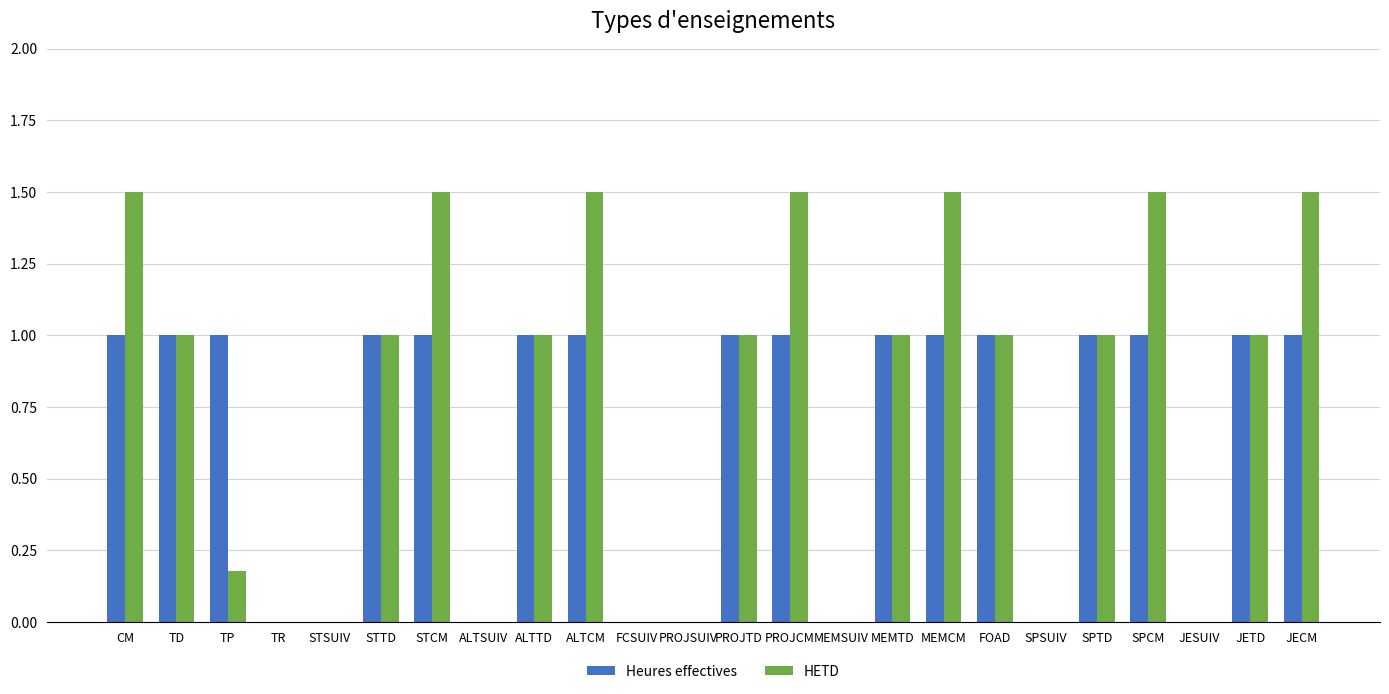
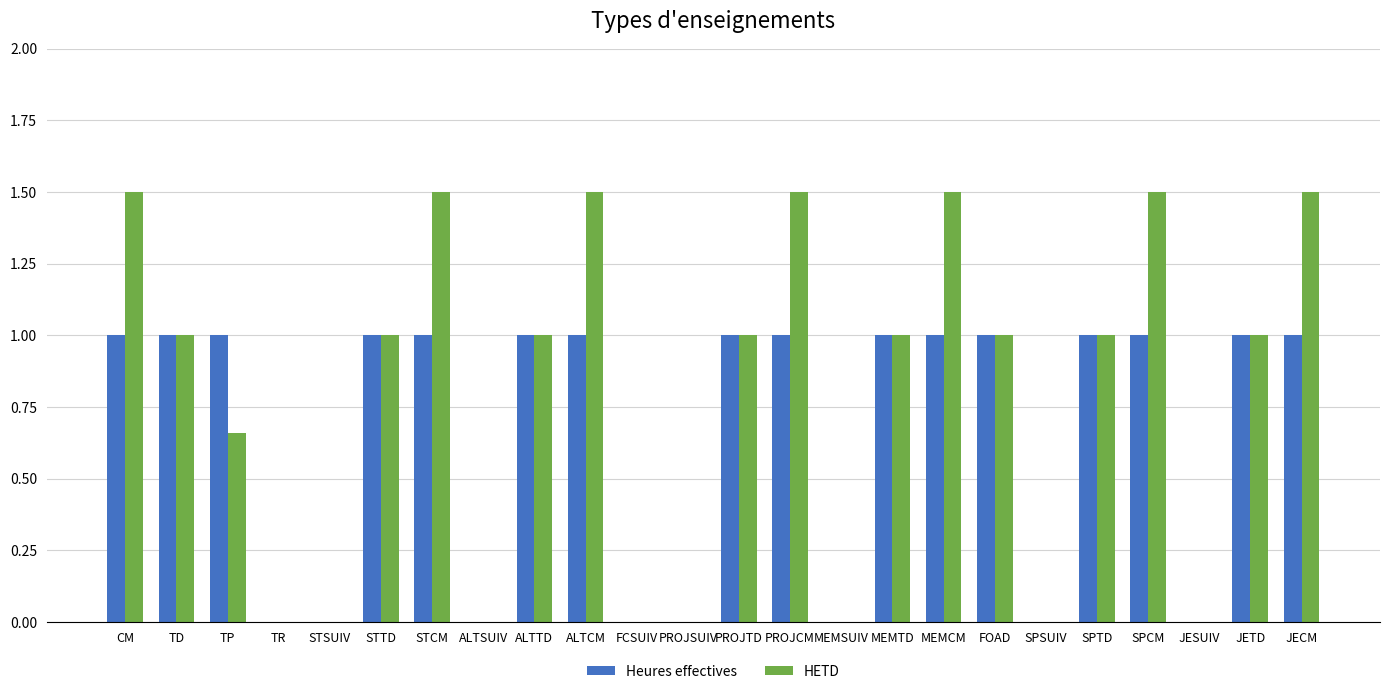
  {
    "Heures effectives": {
      "CM": 1.00,
      "TD": 1.00,
      "TP": 1.00,
      "TR": 0.00,
      "STSUIV": 0.00,
      "STTD": 1.00,
      "STCM": 1.00,
      "ALTSUIV": 0.00,
      "ALTTD": 1.00,
      "ALTCM": 1.00,
      "FCSUIV": 0.00,
      "PROJSUIV": 0.00,
      "PROJTD": 1.00,
      "PROJCM": 1.00,
      "MEMSUIV": 0.00,
      "MEMTD": 1.00,
      "MEMCM": 1.00,
      "FOAD": 1.00,
      "SPSUIV": 0.00,
      "SPTD": 1.00,
      "SPCM": 1.00,
      "JESUIV": 0.00,
      "JETD": 1.00,
      "JECM": 1.00
    },
    "HETD": {
      "CM": 1.50,
      "TD": 1.00,
-     "TP": 0.18,
+     "TP": 0.66,
      "TR": 0.00,
      "STSUIV": 0.00,
      "STTD": 1.00,
      "STCM": 1.50,
      "ALTSUIV": 0.00,
      "ALTTD": 1.00,
      "ALTCM": 1.50,
      "FCSUIV": 0.00,
      "PROJSUIV": 0.00,
      "PROJTD": 1.00,
      "PROJCM": 1.50,
      "MEMSUIV": 0.00,
      "MEMTD": 1.00,
      "MEMCM": 1.50,
      "FOAD": 1.00,
      "SPSUIV": 0.00,
      "SPTD": 1.00,
      "SPCM": 1.50,
      "JESUIV": 0.00,
      "JETD": 1.00,
      "JECM": 1.50
    }
  }
